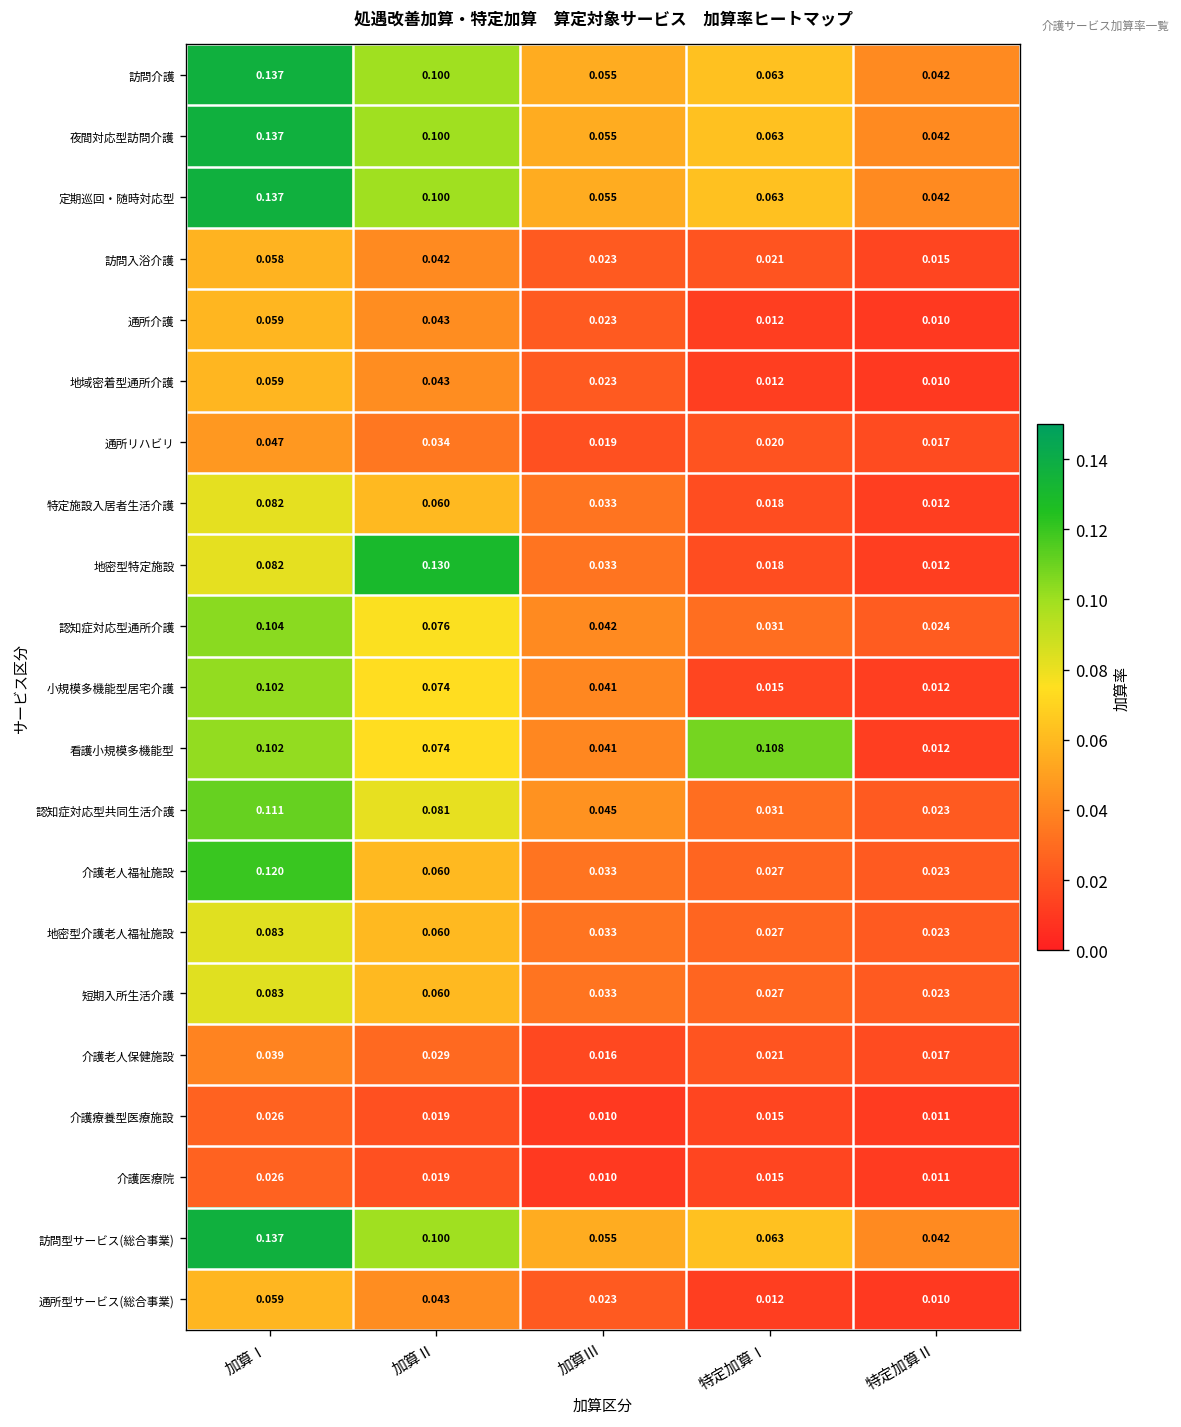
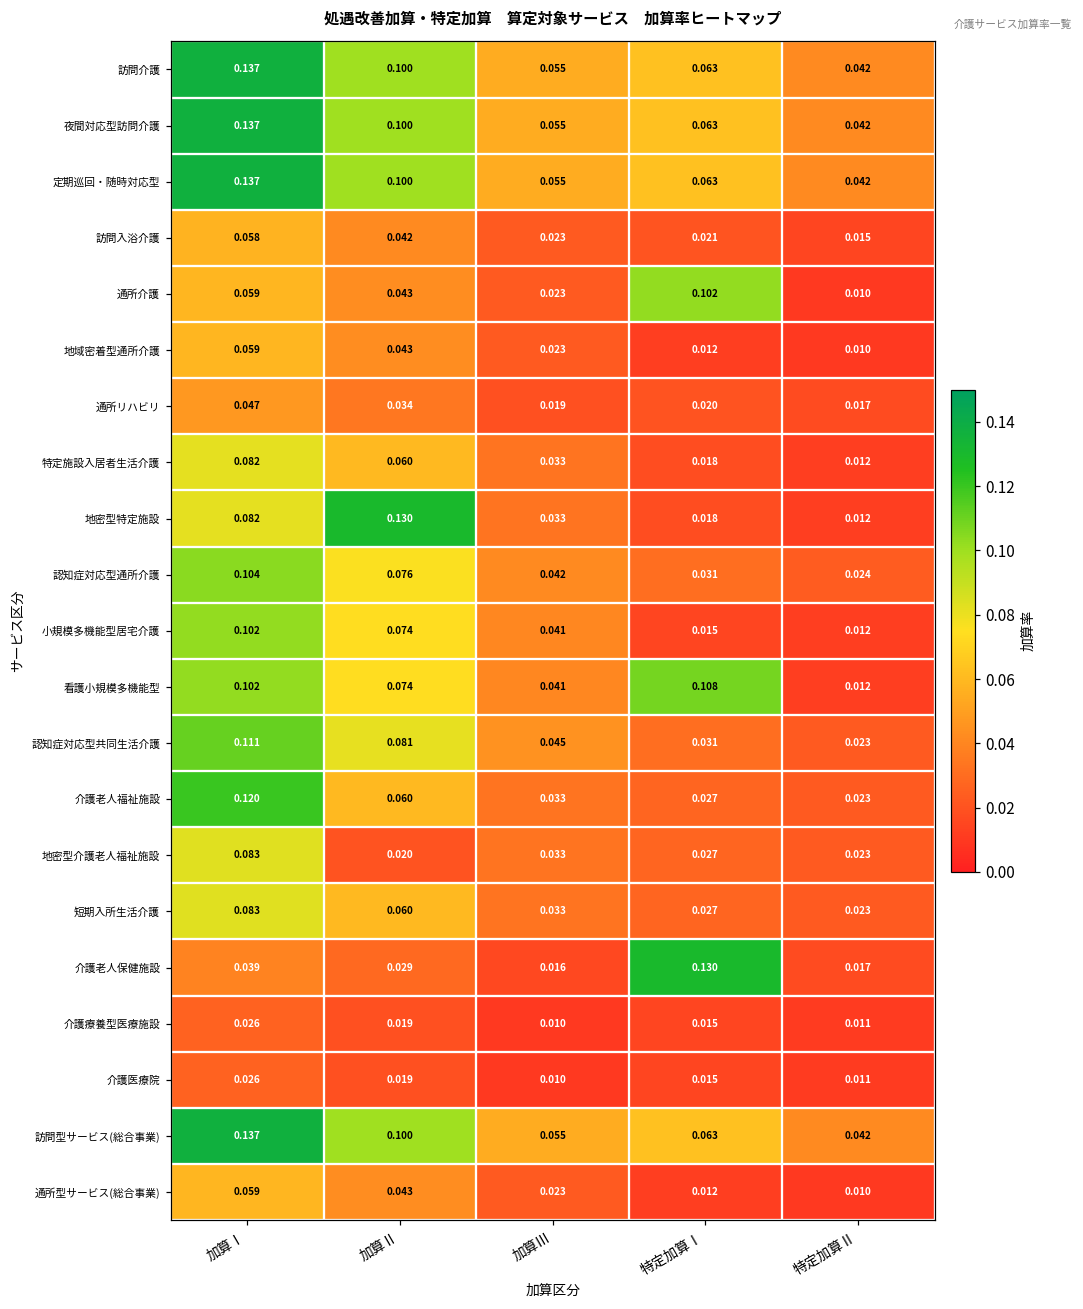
  {
    "訪問介護": {
      "加算Ⅰ": 0.137,
      "加算Ⅱ": 0.100,
      "加算Ⅲ": 0.055,
      "特定加算Ⅰ": 0.063,
      "特定加算Ⅱ": 0.042
    },
    "夜間対応型訪問介護": {
      "加算Ⅰ": 0.137,
      "加算Ⅱ": 0.100,
      "加算Ⅲ": 0.055,
      "特定加算Ⅰ": 0.063,
      "特定加算Ⅱ": 0.042
    },
    "定期巡回・随時対応型": {
      "加算Ⅰ": 0.137,
      "加算Ⅱ": 0.100,
      "加算Ⅲ": 0.055,
      "特定加算Ⅰ": 0.063,
      "特定加算Ⅱ": 0.042
    },
    "訪問入浴介護": {
      "加算Ⅰ": 0.058,
      "加算Ⅱ": 0.042,
      "加算Ⅲ": 0.023,
      "特定加算Ⅰ": 0.021,
      "特定加算Ⅱ": 0.015
    },
    "通所介護": {
      "加算Ⅰ": 0.059,
      "加算Ⅱ": 0.043,
      "加算Ⅲ": 0.023,
-     "特定加算Ⅰ": 0.012,
+     "特定加算Ⅰ": 0.102,
      "特定加算Ⅱ": 0.010
    },
    "地域密着型通所介護": {
      "加算Ⅰ": 0.059,
      "加算Ⅱ": 0.043,
      "加算Ⅲ": 0.023,
      "特定加算Ⅰ": 0.012,
      "特定加算Ⅱ": 0.010
    },
    "通所リハビリ": {
      "加算Ⅰ": 0.047,
      "加算Ⅱ": 0.034,
      "加算Ⅲ": 0.019,
      "特定加算Ⅰ": 0.020,
      "特定加算Ⅱ": 0.017
    },
    "特定施設入居者生活介護": {
      "加算Ⅰ": 0.082,
      "加算Ⅱ": 0.060,
      "加算Ⅲ": 0.033,
      "特定加算Ⅰ": 0.018,
      "特定加算Ⅱ": 0.012
    },
    "地密型特定施設": {
      "加算Ⅰ": 0.082,
      "加算Ⅱ": 0.130,
      "加算Ⅲ": 0.033,
      "特定加算Ⅰ": 0.018,
      "特定加算Ⅱ": 0.012
    },
    "認知症対応型通所介護": {
      "加算Ⅰ": 0.104,
      "加算Ⅱ": 0.076,
      "加算Ⅲ": 0.042,
      "特定加算Ⅰ": 0.031,
      "特定加算Ⅱ": 0.024
    },
    "小規模多機能型居宅介護": {
      "加算Ⅰ": 0.102,
      "加算Ⅱ": 0.074,
      "加算Ⅲ": 0.041,
      "特定加算Ⅰ": 0.015,
      "特定加算Ⅱ": 0.012
    },
    "看護小規模多機能型": {
      "加算Ⅰ": 0.102,
      "加算Ⅱ": 0.074,
      "加算Ⅲ": 0.041,
      "特定加算Ⅰ": 0.108,
      "特定加算Ⅱ": 0.012
    },
    "認知症対応型共同生活介護": {
      "加算Ⅰ": 0.111,
      "加算Ⅱ": 0.081,
      "加算Ⅲ": 0.045,
      "特定加算Ⅰ": 0.031,
      "特定加算Ⅱ": 0.023
    },
    "介護老人福祉施設": {
      "加算Ⅰ": 0.120,
      "加算Ⅱ": 0.060,
      "加算Ⅲ": 0.033,
      "特定加算Ⅰ": 0.027,
      "特定加算Ⅱ": 0.023
    },
    "地密型介護老人福祉施設": {
      "加算Ⅰ": 0.083,
-     "加算Ⅱ": 0.060,
+     "加算Ⅱ": 0.020,
      "加算Ⅲ": 0.033,
      "特定加算Ⅰ": 0.027,
      "特定加算Ⅱ": 0.023
    },
    "短期入所生活介護": {
      "加算Ⅰ": 0.083,
      "加算Ⅱ": 0.060,
      "加算Ⅲ": 0.033,
      "特定加算Ⅰ": 0.027,
      "特定加算Ⅱ": 0.023
    },
    "介護老人保健施設": {
      "加算Ⅰ": 0.039,
      "加算Ⅱ": 0.029,
      "加算Ⅲ": 0.016,
-     "特定加算Ⅰ": 0.021,
+     "特定加算Ⅰ": 0.130,
      "特定加算Ⅱ": 0.017
    },
    "介護療養型医療施設": {
      "加算Ⅰ": 0.026,
      "加算Ⅱ": 0.019,
      "加算Ⅲ": 0.010,
      "特定加算Ⅰ": 0.015,
      "特定加算Ⅱ": 0.011
    },
    "介護医療院": {
      "加算Ⅰ": 0.026,
      "加算Ⅱ": 0.019,
      "加算Ⅲ": 0.010,
      "特定加算Ⅰ": 0.015,
      "特定加算Ⅱ": 0.011
    },
    "訪問型サービス(総合事業)": {
      "加算Ⅰ": 0.137,
      "加算Ⅱ": 0.100,
      "加算Ⅲ": 0.055,
      "特定加算Ⅰ": 0.063,
      "特定加算Ⅱ": 0.042
    },
    "通所型サービス(総合事業)": {
      "加算Ⅰ": 0.059,
      "加算Ⅱ": 0.043,
      "加算Ⅲ": 0.023,
      "特定加算Ⅰ": 0.012,
      "特定加算Ⅱ": 0.010
    }
  }
